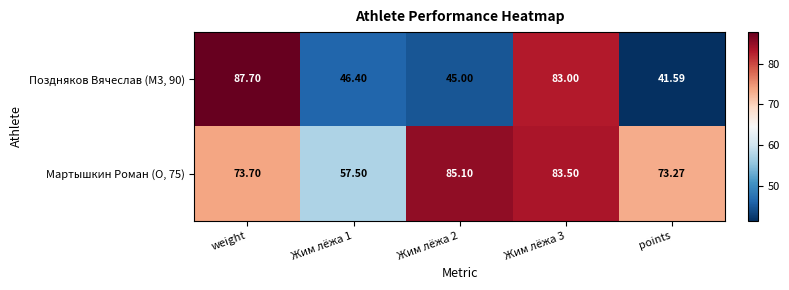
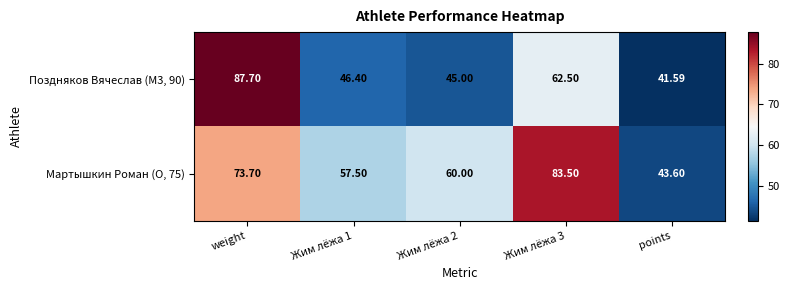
  {
    "Поздняков Вячеслав (M3, 90)": {
      "weight": 87.70,
      "Жим лёжа 1": 46.40,
      "Жим лёжа 2": 45.00,
-     "Жим лёжа 3": 83.00,
+     "Жим лёжа 3": 62.50,
      "points": 41.59
    },
    "Мартышкин Роман (O, 75)": {
      "weight": 73.70,
      "Жим лёжа 1": 57.50,
-     "Жим лёжа 2": 85.10,
+     "Жим лёжа 2": 60.00,
      "Жим лёжа 3": 83.50,
-     "points": 73.27
+     "points": 43.60
    }
  }
